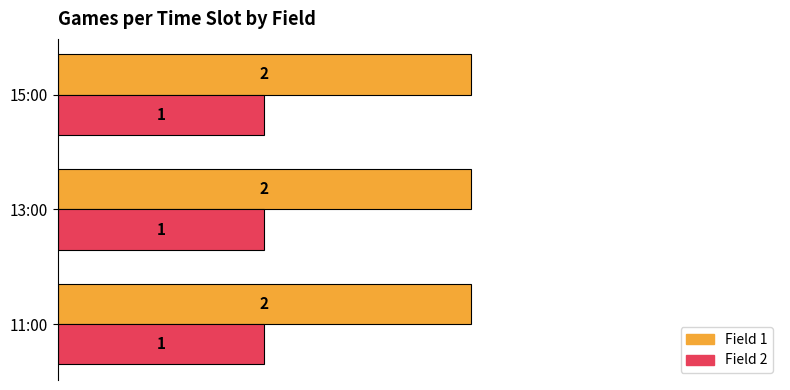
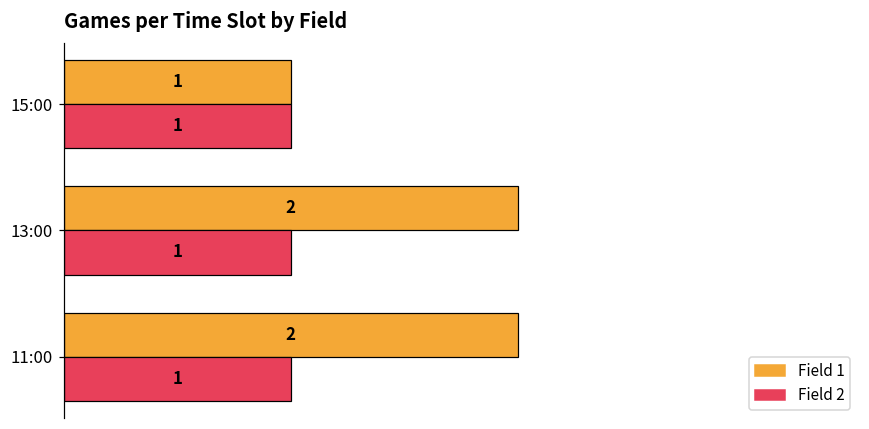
  {
    "Field 1": {
-     "15:00": 2,
+     "15:00": 1,
      "13:00": 2,
      "11:00": 2
    },
    "Field 2": {
      "15:00": 1,
      "13:00": 1,
      "11:00": 1
    }
  }
